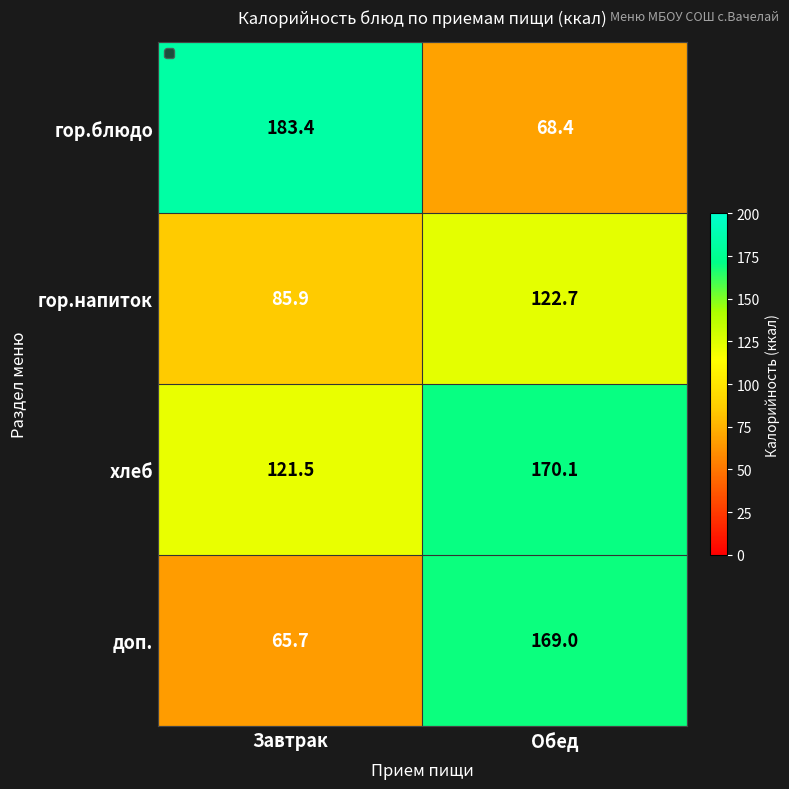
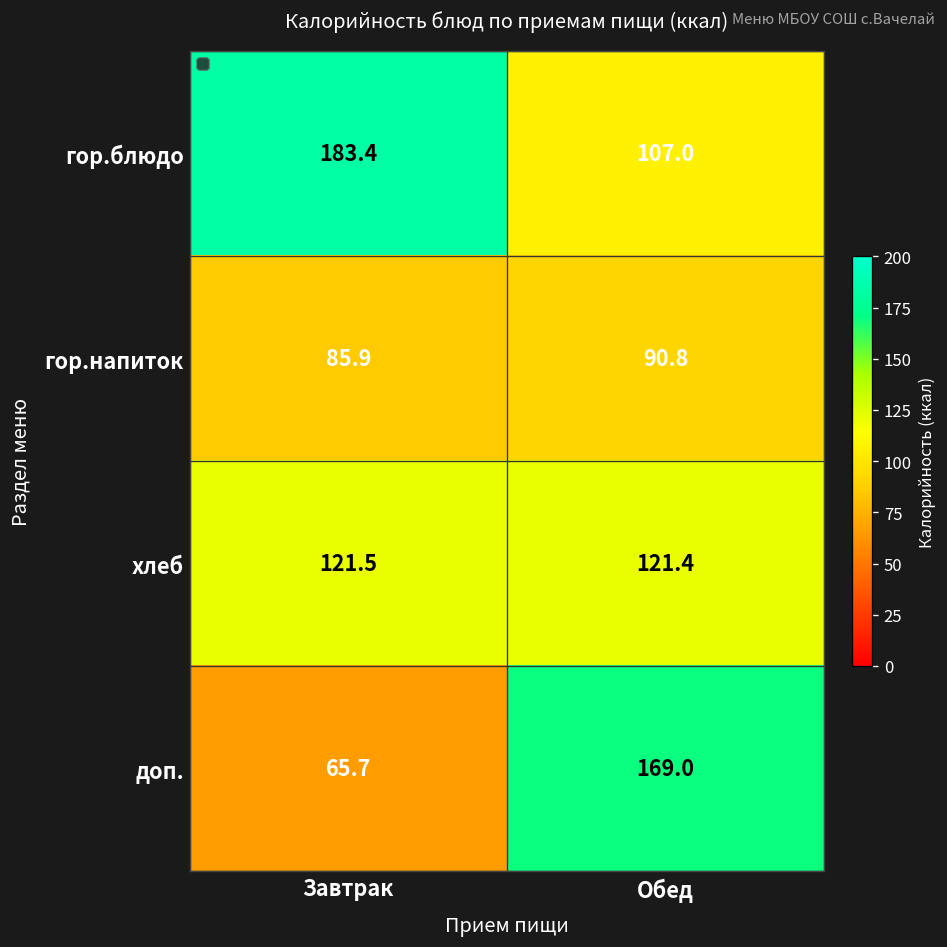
  {
    "гор.блюдо": {
      "Завтрак": 183.4,
-     "Обед": 68.4
+     "Обед": 107.0
    },
    "гор.напиток": {
      "Завтрак": 85.9,
-     "Обед": 122.7
+     "Обед": 90.8
    },
    "хлеб": {
      "Завтрак": 121.5,
-     "Обед": 170.1
+     "Обед": 121.4
    },
    "доп.": {
      "Завтрак": 65.7,
      "Обед": 169.0
    }
  }
